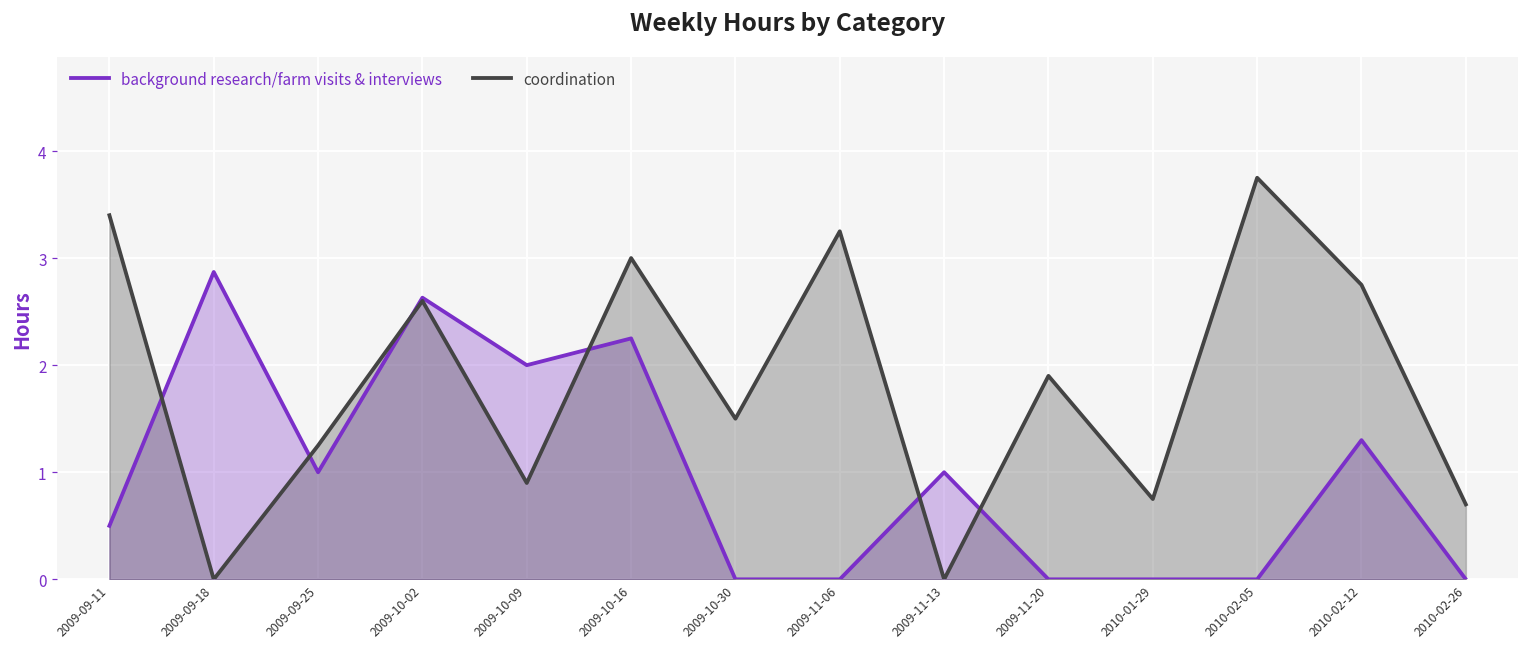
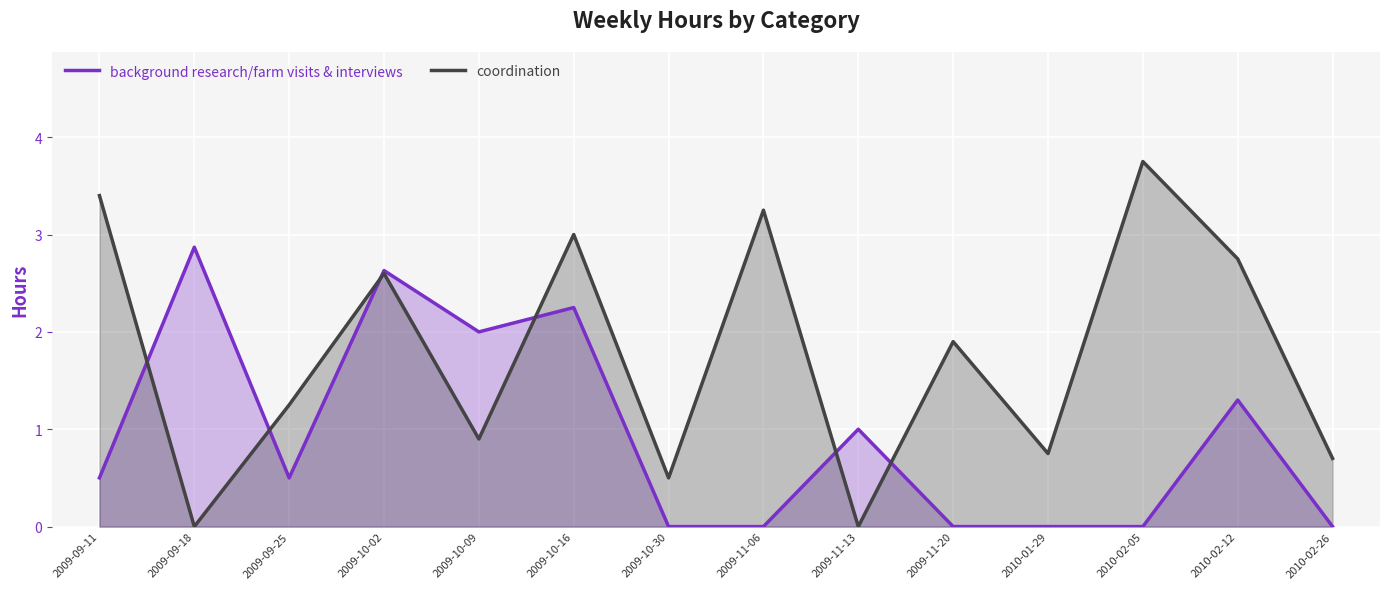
  {
    "background research/farm visits & interviews": {
      "2009-09-11": 0.5,
      "2009-09-18": 2.9,
-     "2009-09-25": 1.0,
+     "2009-09-25": 0.5,
      "2009-10-02": 2.6,
      "2009-10-09": 2.0,
      "2009-10-16": 2.3,
      "2009-10-30": 0.0,
      "2009-11-06": 0.0,
      "2009-11-13": 1.0,
      "2009-11-20": 0.0,
      "2010-01-29": 0.0,
      "2010-02-05": 0.0,
      "2010-02-12": 1.3,
      "2010-02-26": 0.0
    },
    "coordination": {
      "2009-09-11": 3.4,
      "2009-09-18": 0.0,
      "2009-09-25": 1.3,
      "2009-10-02": 2.6,
      "2009-10-09": 0.9,
      "2009-10-16": 3.0,
-     "2009-10-30": 1.5,
+     "2009-10-30": 0.5,
      "2009-11-06": 3.3,
      "2009-11-13": 0.0,
      "2009-11-20": 1.9,
      "2010-01-29": 0.8,
      "2010-02-05": 3.8,
      "2010-02-12": 2.8,
      "2010-02-26": 0.7
    }
  }
